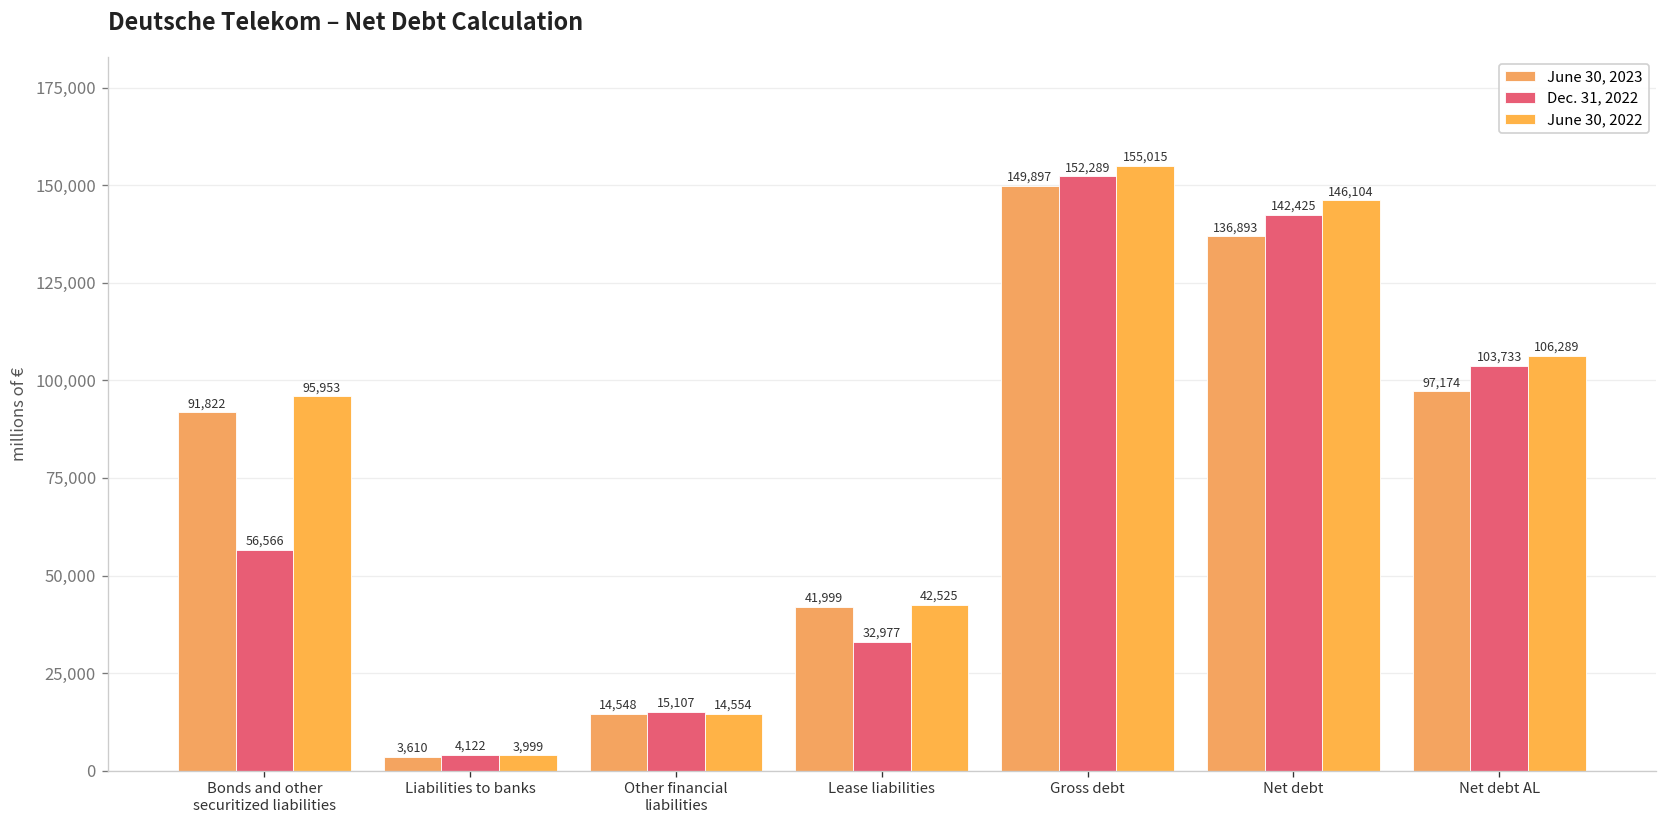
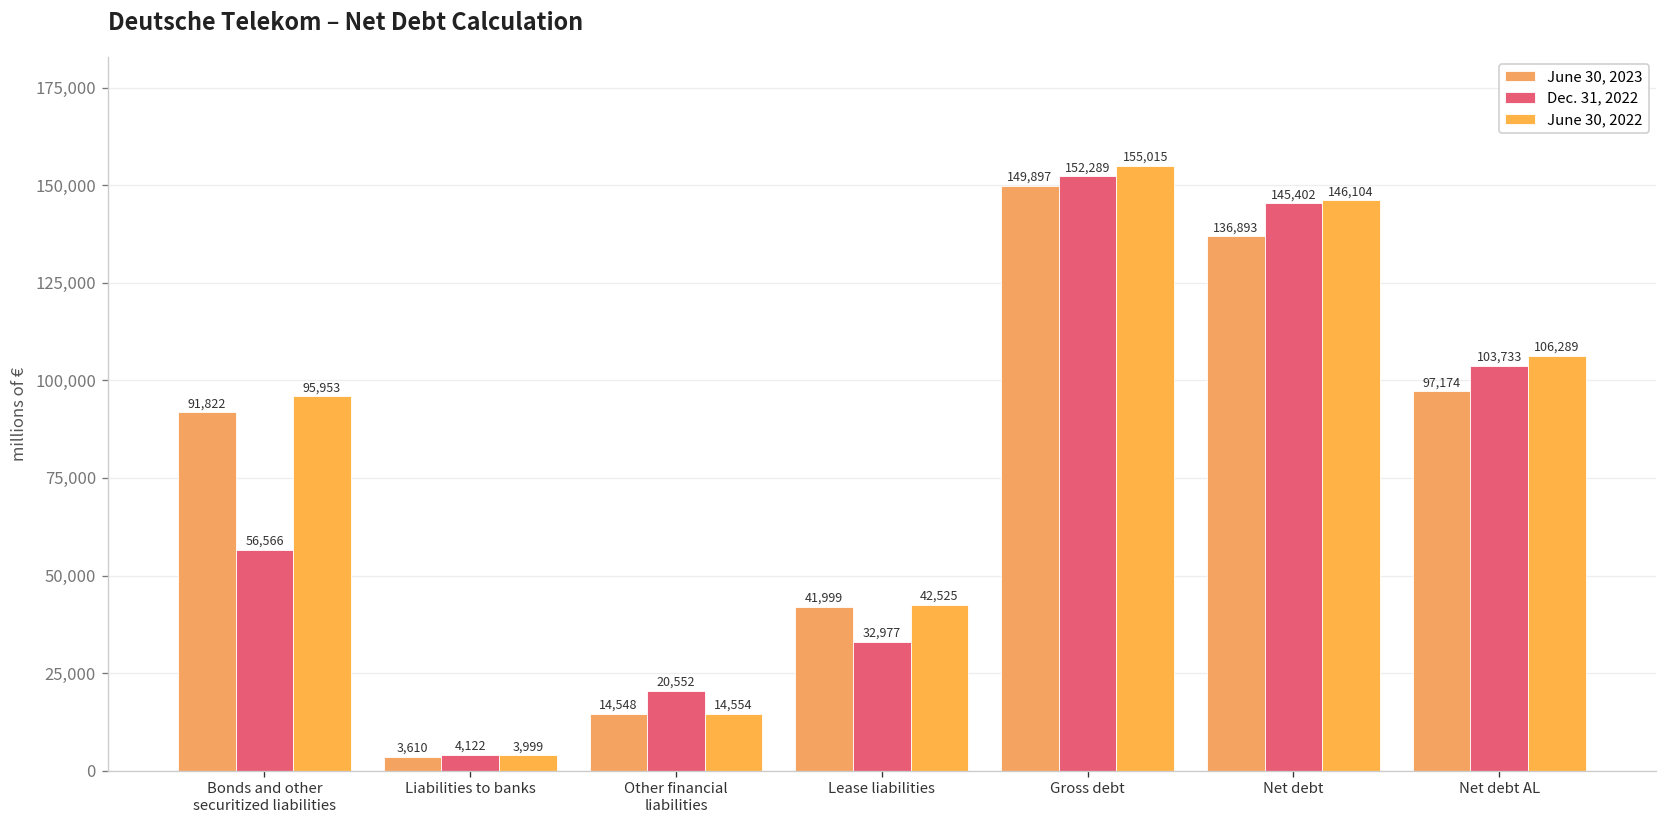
  {
    "Dec. 31, 2022": {
      "Bonds and other securitized liabilities": "56,566",
      "Liabilities to banks": "4,122",
-     "Other financial liabilities": "15,107",
+     "Other financial liabilities": "20,552",
      "Lease liabilities": "32,977",
      "Gross debt": "152,289",
-     "Net debt": "142,425",
+     "Net debt": "145,402",
      "Net debt AL": "103,733"
    }
  }
